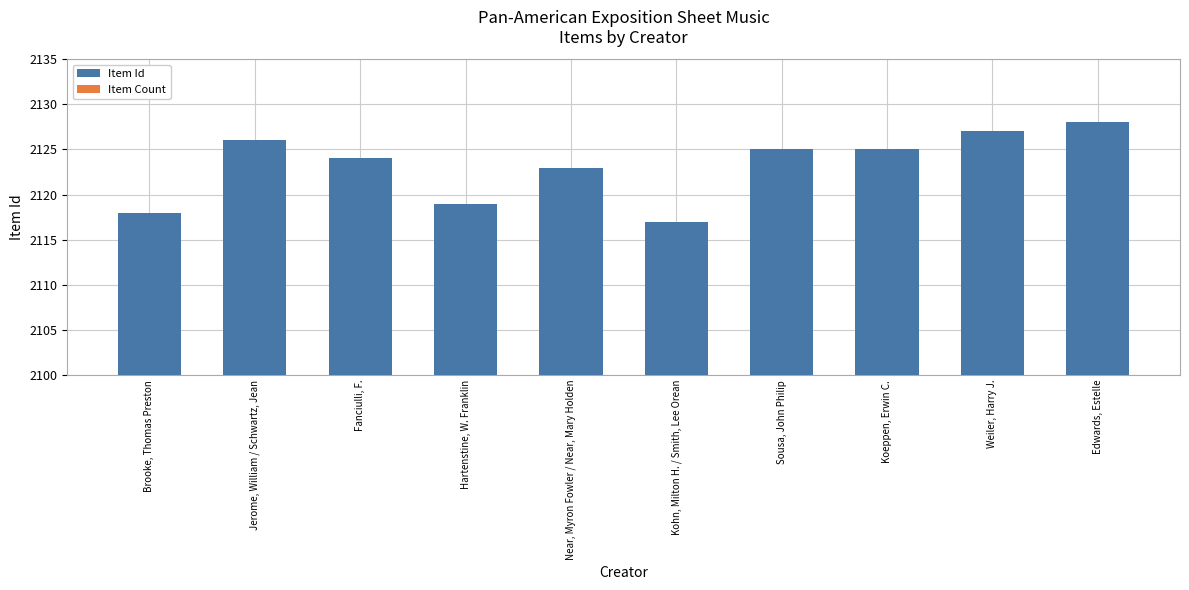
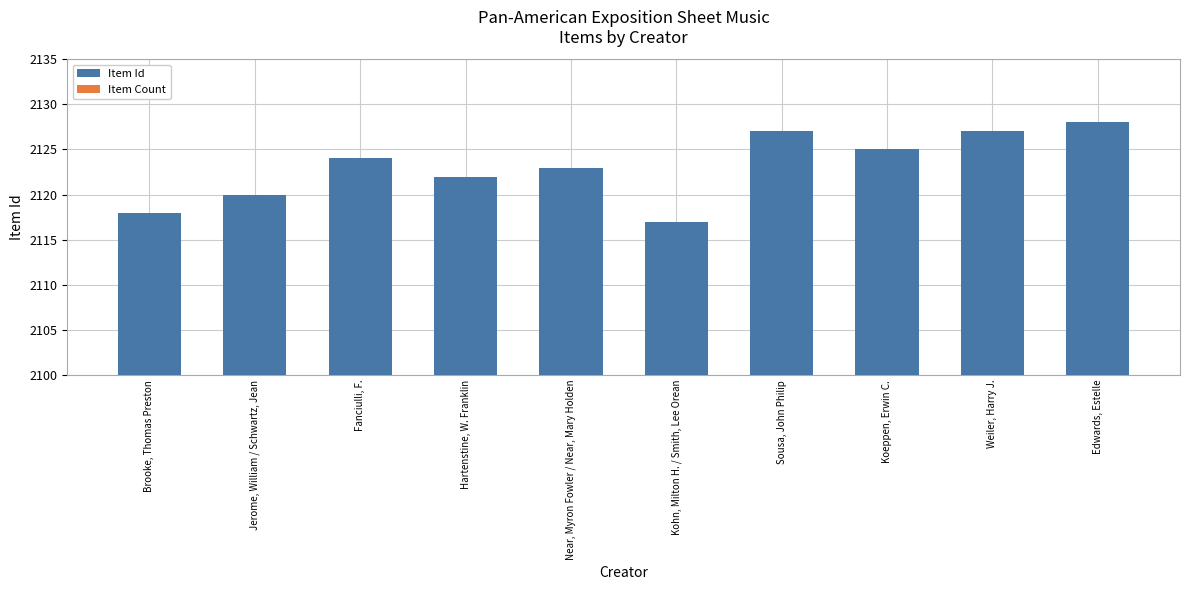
  {
    "Item Id": {
      "Brooke, Thomas Preston": 2118,
-     "Jerome, William / Schwartz, Jean": 2126,
+     "Jerome, William / Schwartz, Jean": 2120,
      "Fanciulli, F.": 2124,
-     "Hartenstine, W. Franklin": 2119,
+     "Hartenstine, W. Franklin": 2122,
      "Near, Myron Fowler / Near, Mary Holden": 2123,
      "Kohn, Milton H. / Smith, Lee Orean": 2117,
-     "Sousa, John Philip": 2125,
+     "Sousa, John Philip": 2127,
      "Koeppen, Erwin C.": 2125,
      "Weiler, Harry J.": 2127,
      "Edwards, Estelle": 2128
    }
  }
